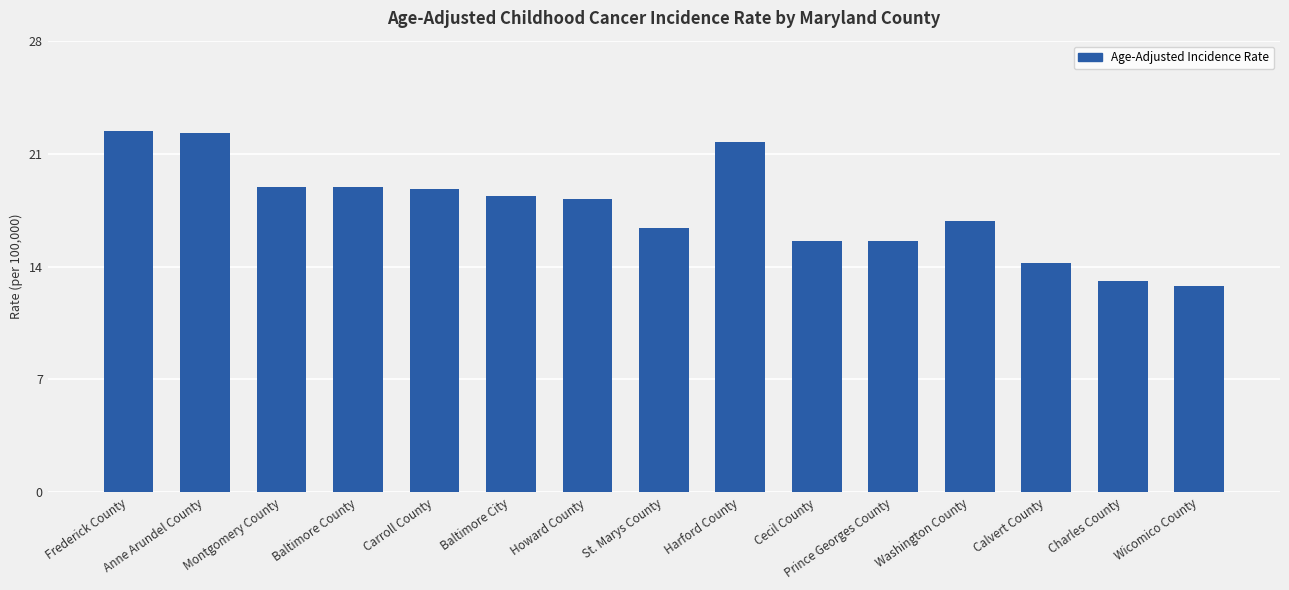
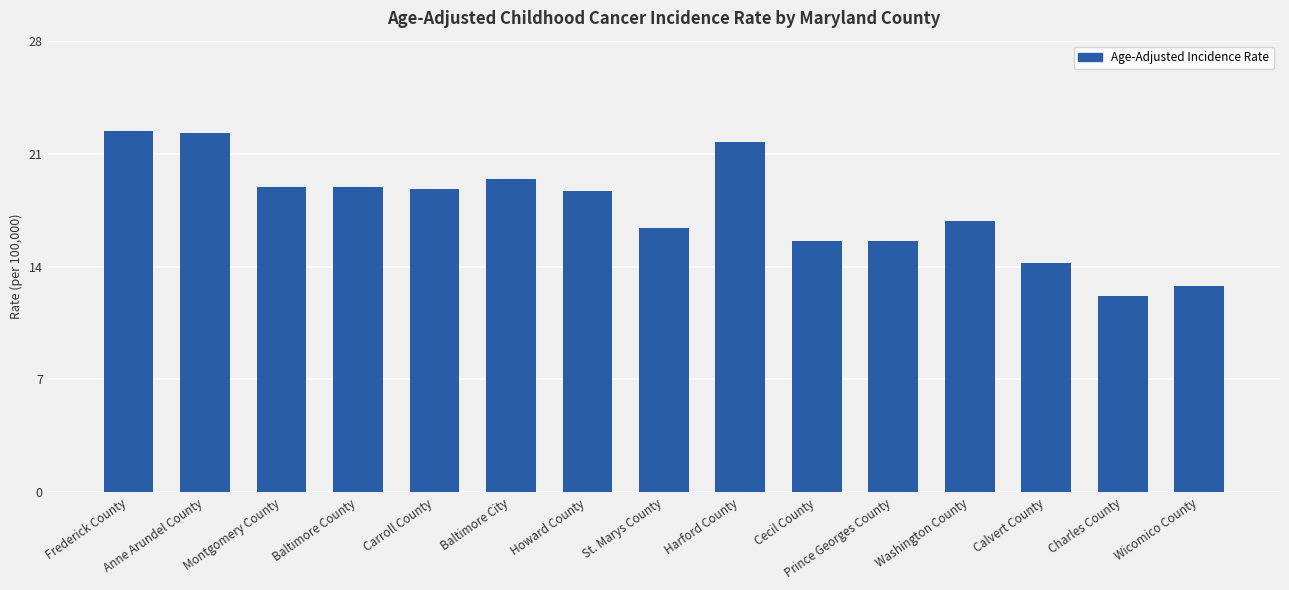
  {
    "Frederick County": 22.4,
    "Anne Arundel County": 22.3,
    "Montgomery County": 18.9,
    "Baltimore County": 18.9,
    "Carroll County": 18.8,
-   "Baltimore City": 18.4,
-   "Howard County": 18.2,
+   "Baltimore City": 19.4,
+   "Howard County": 18.7,
    "St. Marys County": 16.4,
    "Harford County": 21.7,
    "Cecil County": 15.6,
    "Prince Georges County": 15.6,
    "Washington County": 16.8,
    "Calvert County": 14.2,
-   "Charles County": 13.1,
+   "Charles County": 12.2,
    "Wicomico County": 12.8
  }
